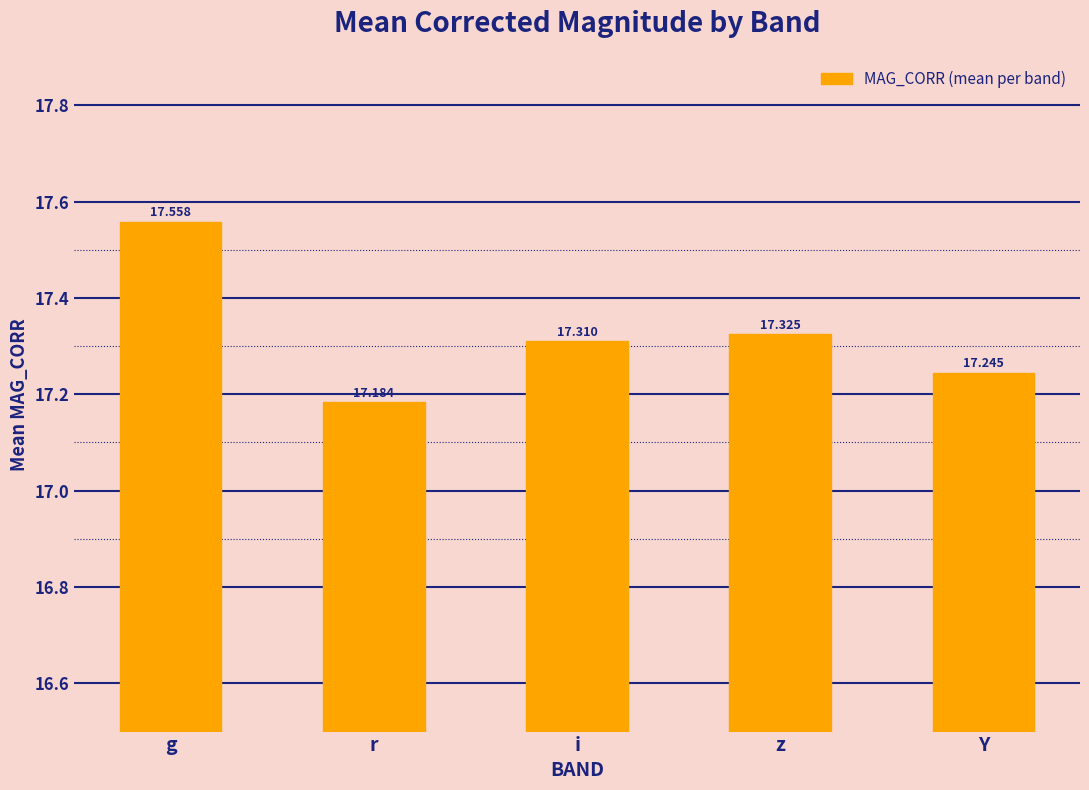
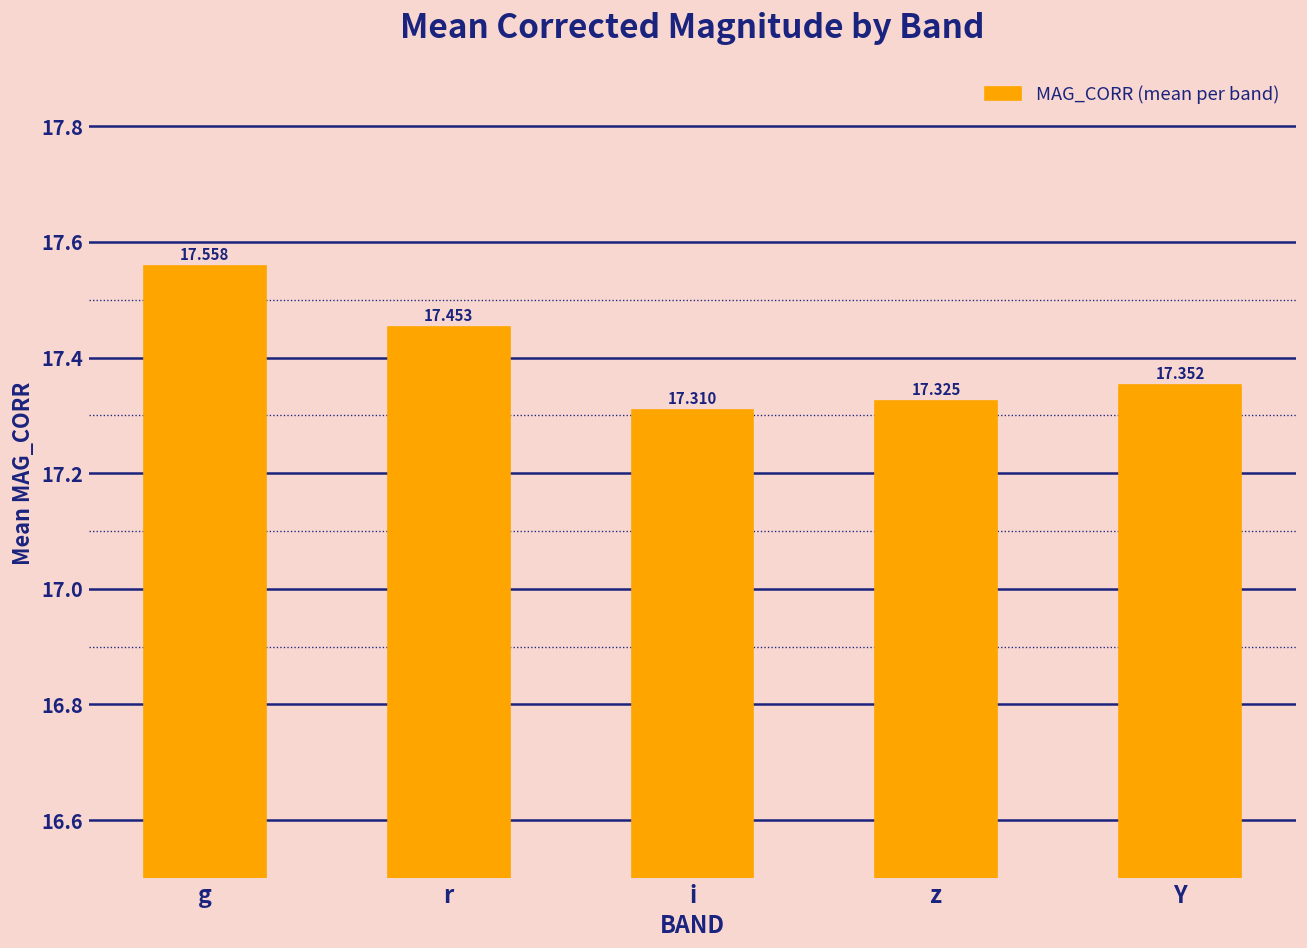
  {
    "g": 17.558,
-   "r": 17.184,
+   "r": 17.453,
    "i": 17.310,
    "z": 17.325,
-   "Y": 17.245
+   "Y": 17.352
  }
